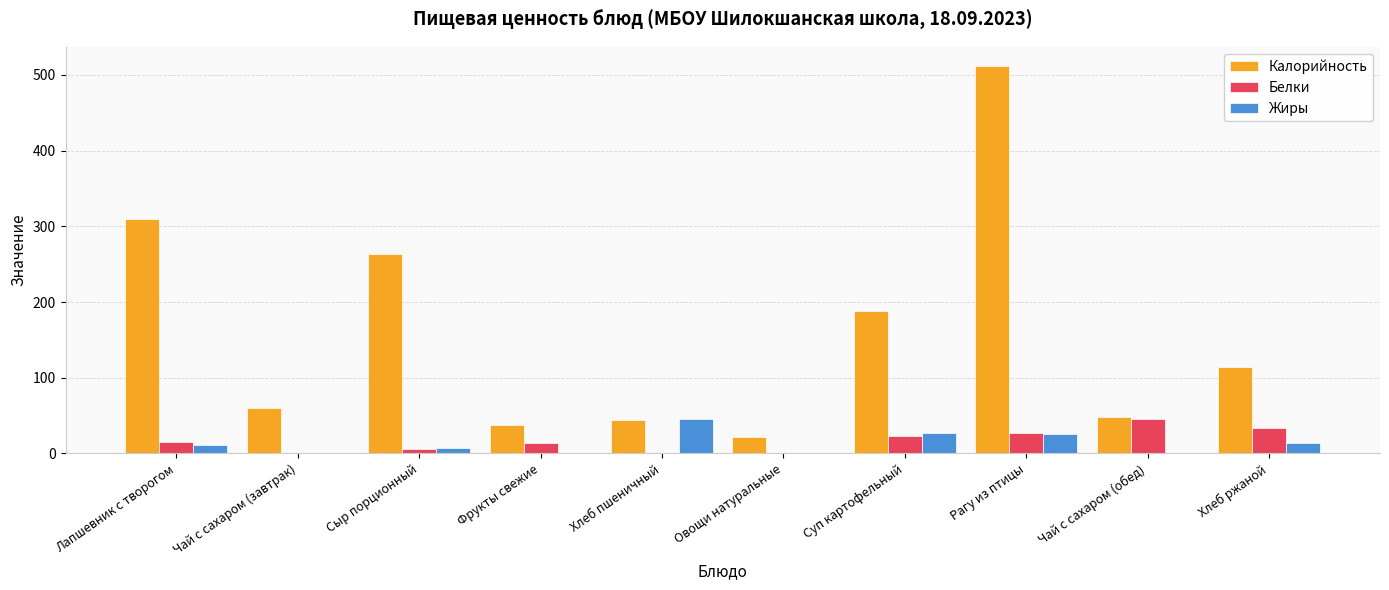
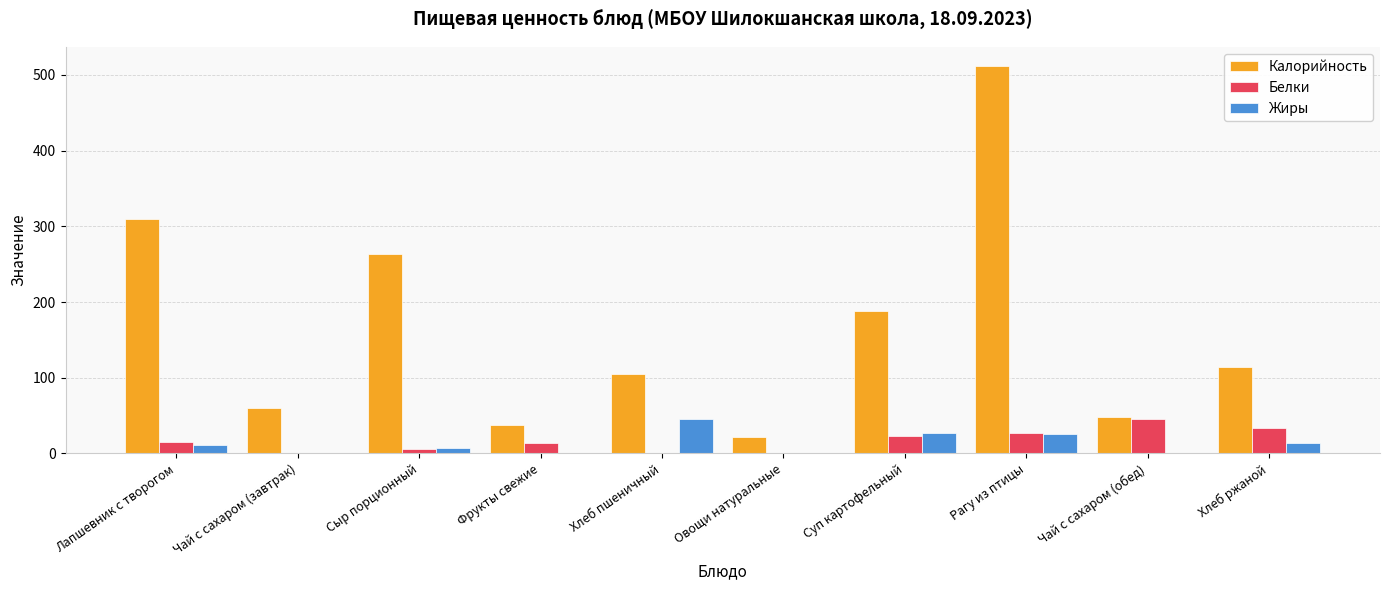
  {
    "Калорийность": {
      "Лапшевник с творогом": 310,
      "Чай с сахаром (завтрак)": 60,
      "Сыр порционный": 260,
      "Фрукты свежие": 40,
-     "Хлеб пшеничный": 40,
+     "Хлеб пшеничный": 110,
      "Овощи натуральные": 20,
      "Суп картофельный": 190,
      "Рагу из птицы": 510,
      "Чай с сахаром (обед)": 50,
      "Хлеб ржаной": 110
    },
    "Белки": {
      "Лапшевник с творогом": 10,
      "Сыр порционный": 10,
      "Фрукты свежие": 10,
      "Суп картофельный": 20,
      "Рагу из птицы": 30,
      "Чай с сахаром (обед)": 50,
      "Хлеб ржаной": 30
    },
    "Жиры": {
      "Лапшевник с творогом": 10,
      "Чай с сахаром (завтрак)": 0,
      "Сыр порционный": 10,
      "Хлеб пшеничный": 50,
      "Суп картофельный": 30,
      "Рагу из птицы": 30,
      "Чай с сахаром (обед)": 0,
      "Хлеб ржаной": 10
    }
  }
